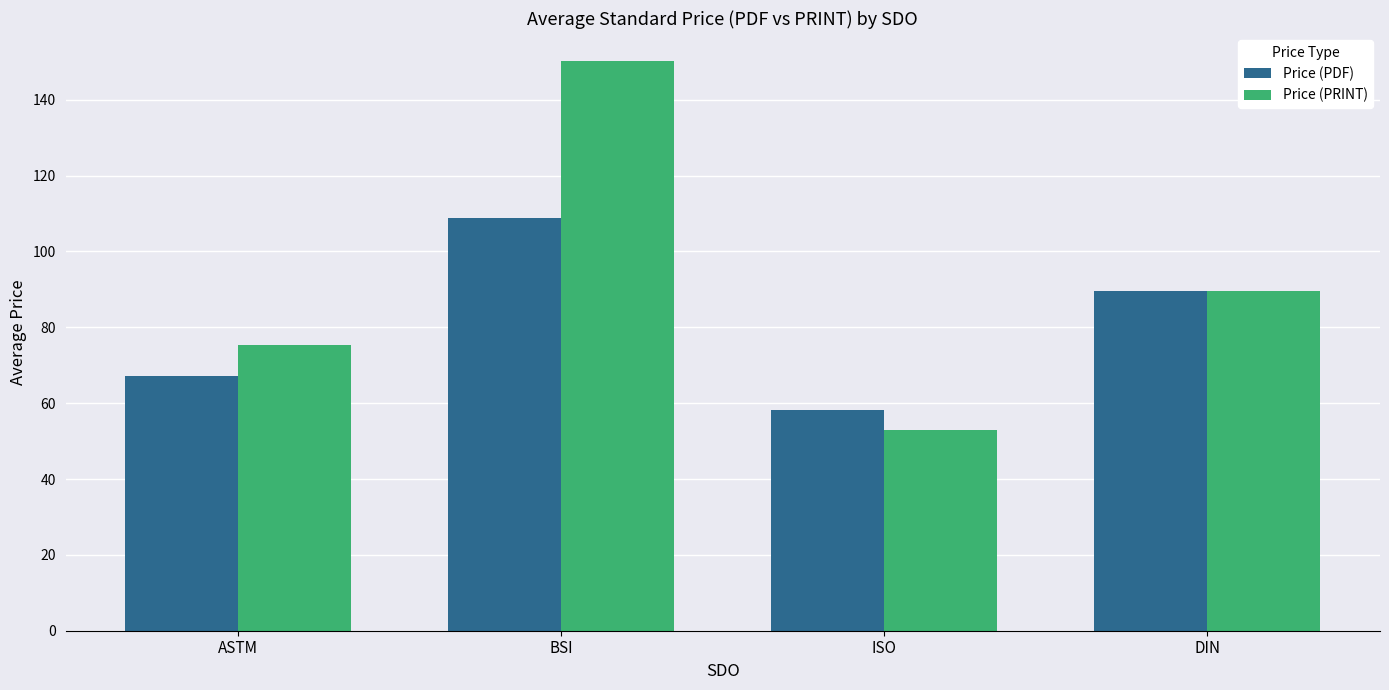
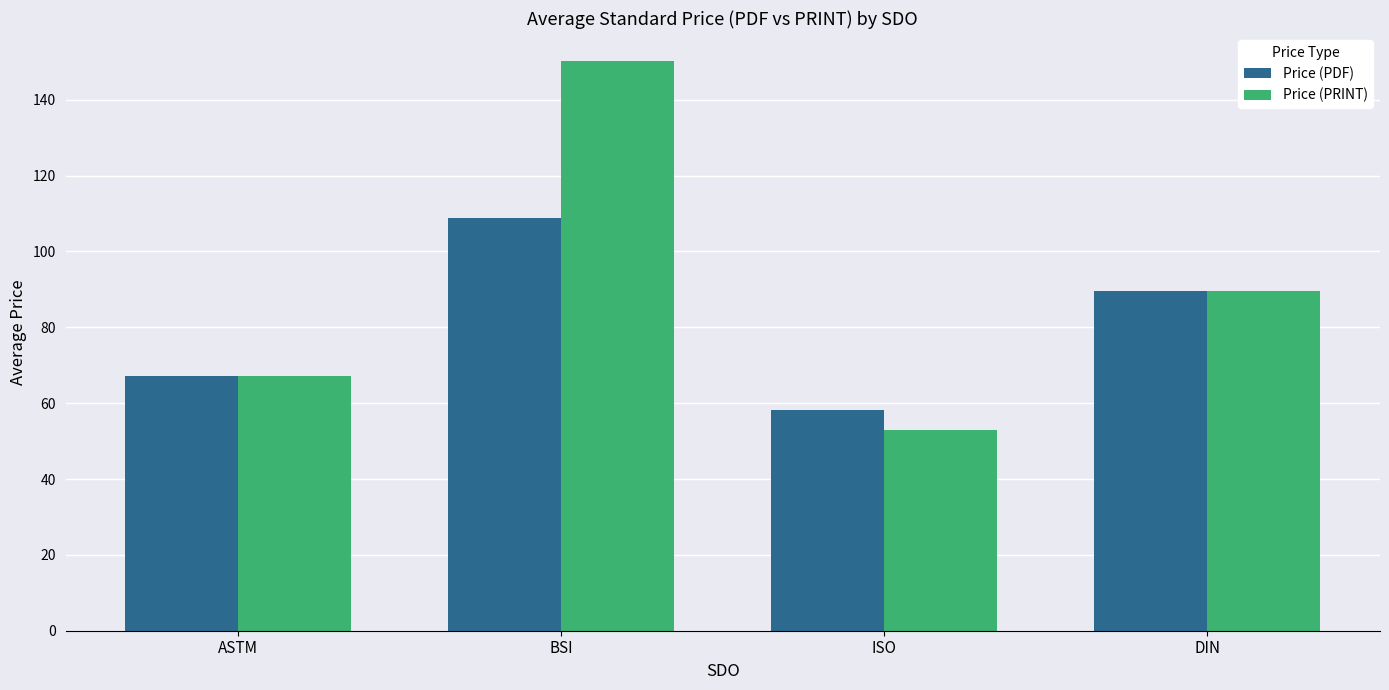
  {
    "Price (PDF)": {
      "ASTM": 67,
      "BSI": 109,
      "ISO": 58,
      "DIN": 90
    },
    "Price (PRINT)": {
-     "ASTM": 75,
+     "ASTM": 67,
      "BSI": 150,
      "ISO": 53,
      "DIN": 90
    }
  }
